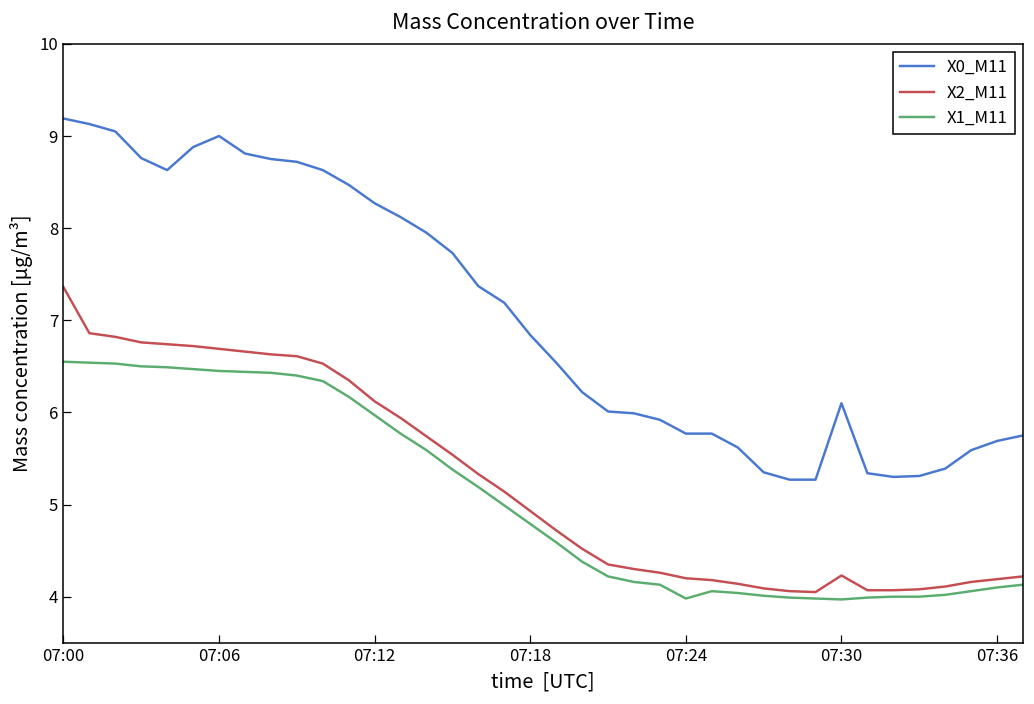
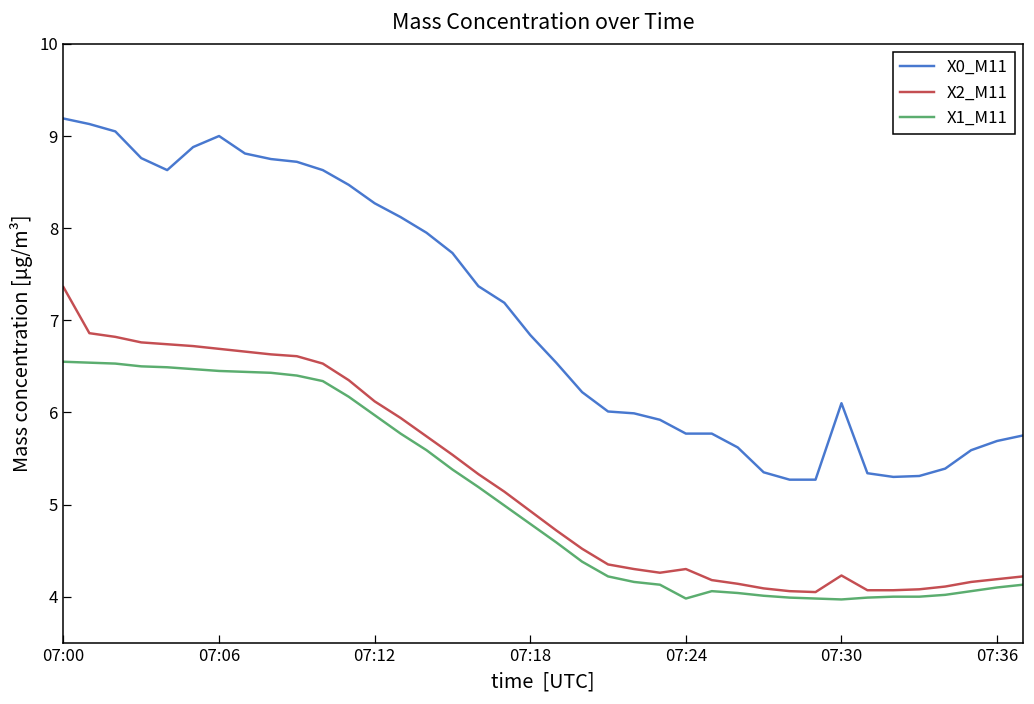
  {
    "X0_M11": {
      "07:00": 9.2,
      "07:06": 9.0,
      "07:12": 8.3,
      "07:18": 6.8,
      "07:24": 5.8,
      "07:30": 6.1,
      "07:36": 5.7
    },
    "X2_M11": {
      "07:00": 7.4,
      "07:06": 6.7,
      "07:12": 6.1,
      "07:18": 4.9,
-     "07:24": 4.2,
+     "07:24": 4.3,
      "07:30": 4.2,
      "07:36": 4.2
    },
    "X1_M11": {
      "07:00": 6.6,
      "07:06": 6.5,
      "07:12": 6.0,
      "07:18": 4.8,
      "07:24": 4.0,
      "07:30": 4.0,
      "07:36": 4.1
    }
  }
